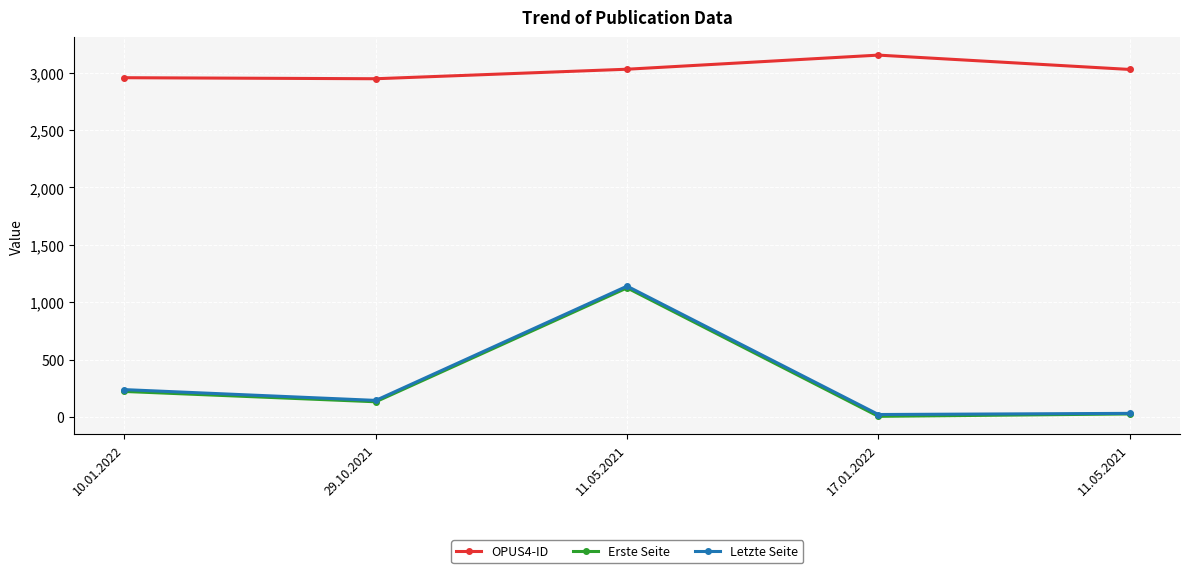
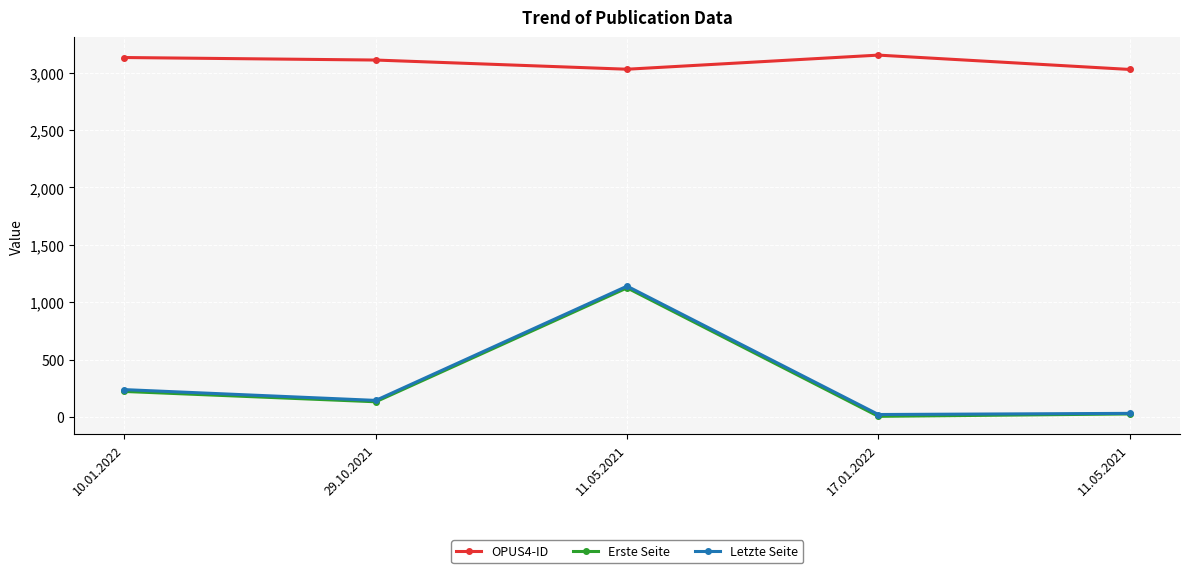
  {
    "OPUS4-ID": {
-     "10.01.2022": "2,960",
-     "29.10.2021": "2,950",
+     "10.01.2022": "3,130",
+     "29.10.2021": "3,110",
      "17.01.2022": "3,150"
    }
  }
